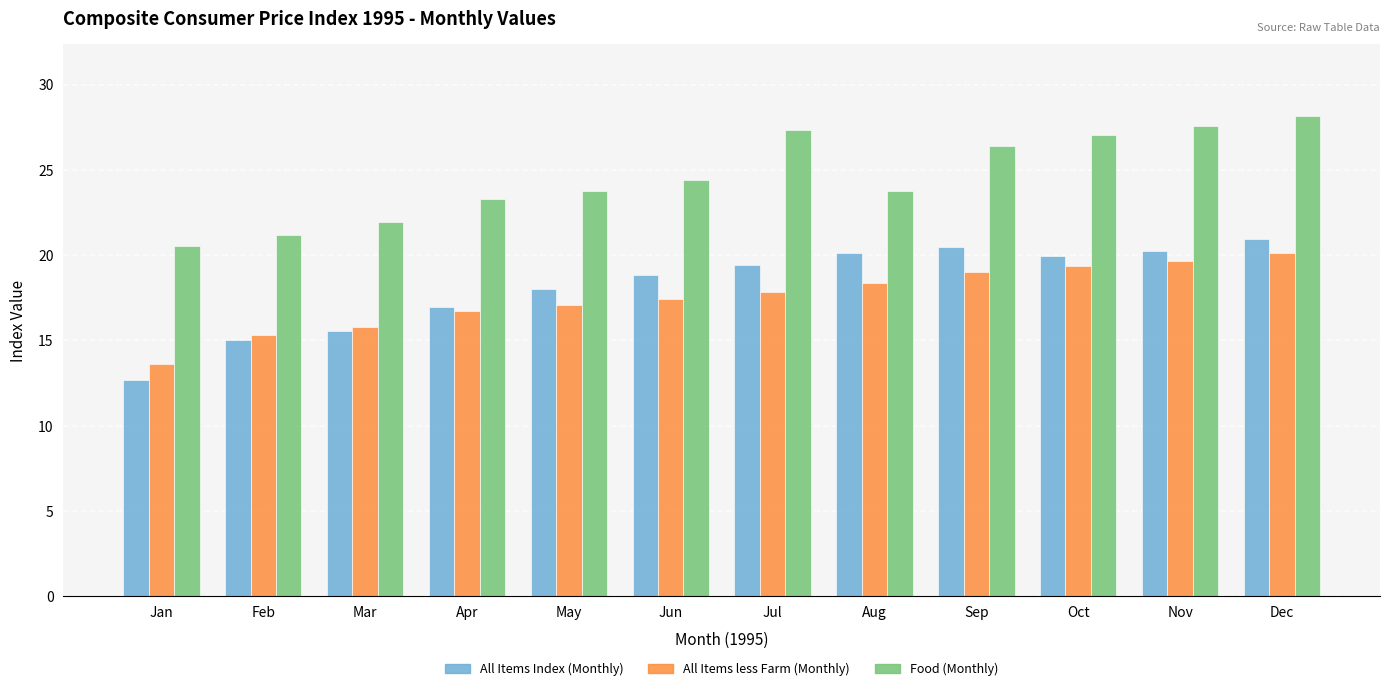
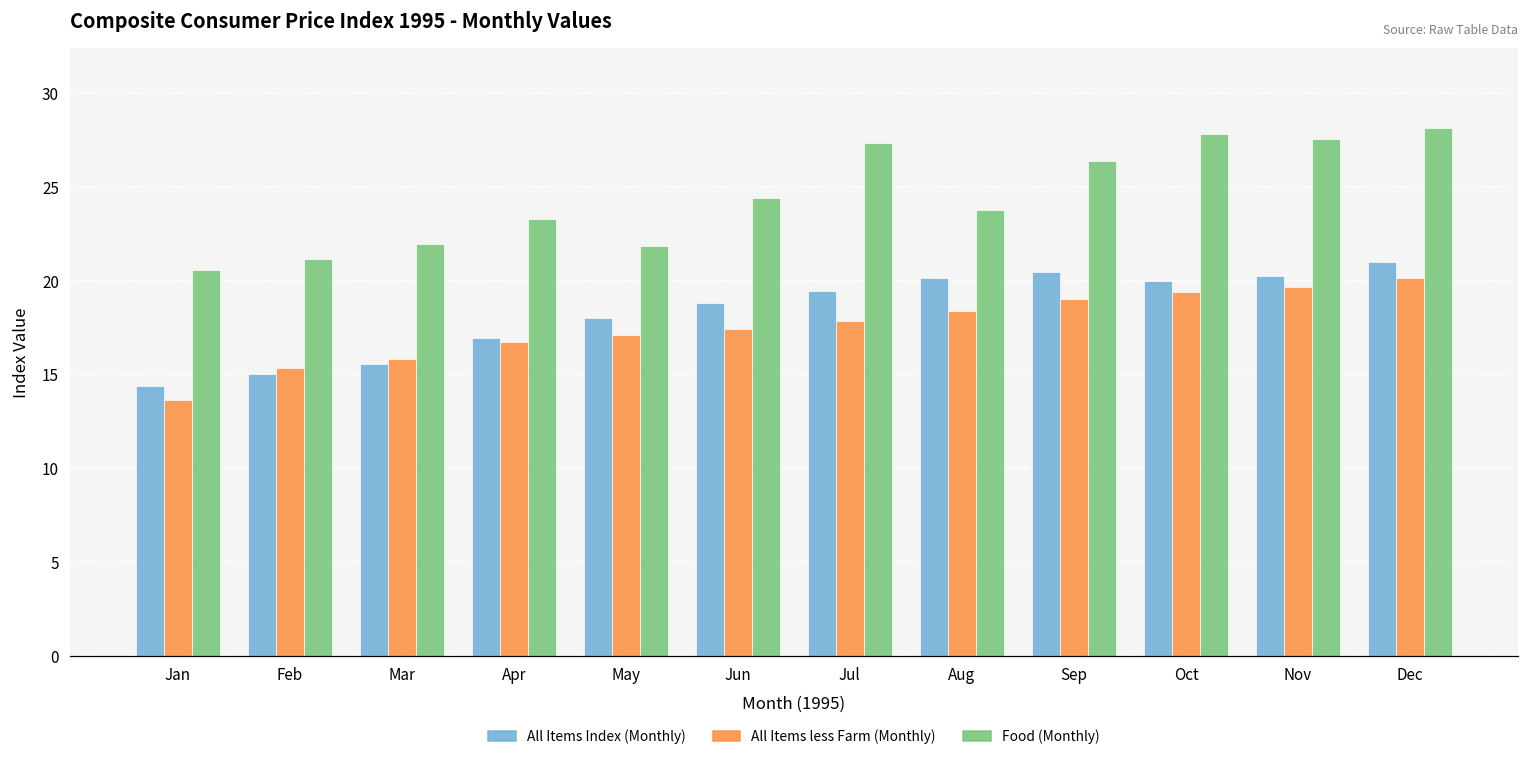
  {
    "All Items Index (Monthly)": {
-     "Jan": 12.7,
+     "Jan": 14.4,
      "Feb": 15.0,
      "Mar": 15.6,
      "Apr": 17.0,
      "May": 18.0,
      "Jun": 18.8,
      "Jul": 19.4,
      "Aug": 20.1,
      "Sep": 20.5,
      "Oct": 20.0,
      "Nov": 20.2,
      "Dec": 21.0
    },
    "All Items less Farm (Monthly)": {
      "Jan": 13.6,
      "Feb": 15.3,
      "Mar": 15.8,
      "Apr": 16.7,
      "May": 17.1,
      "Jun": 17.4,
      "Jul": 17.9,
      "Aug": 18.4,
      "Sep": 19.0,
      "Oct": 19.4,
      "Nov": 19.7,
      "Dec": 20.1
    },
    "Food (Monthly)": {
      "Jan": 20.6,
      "Feb": 21.2,
      "Mar": 21.9,
      "Apr": 23.3,
-     "May": 23.8,
+     "May": 21.8,
      "Jun": 24.4,
      "Jul": 27.3,
      "Aug": 23.7,
      "Sep": 26.4,
-     "Oct": 27.0,
+     "Oct": 27.8,
      "Nov": 27.5,
      "Dec": 28.2
    }
  }
